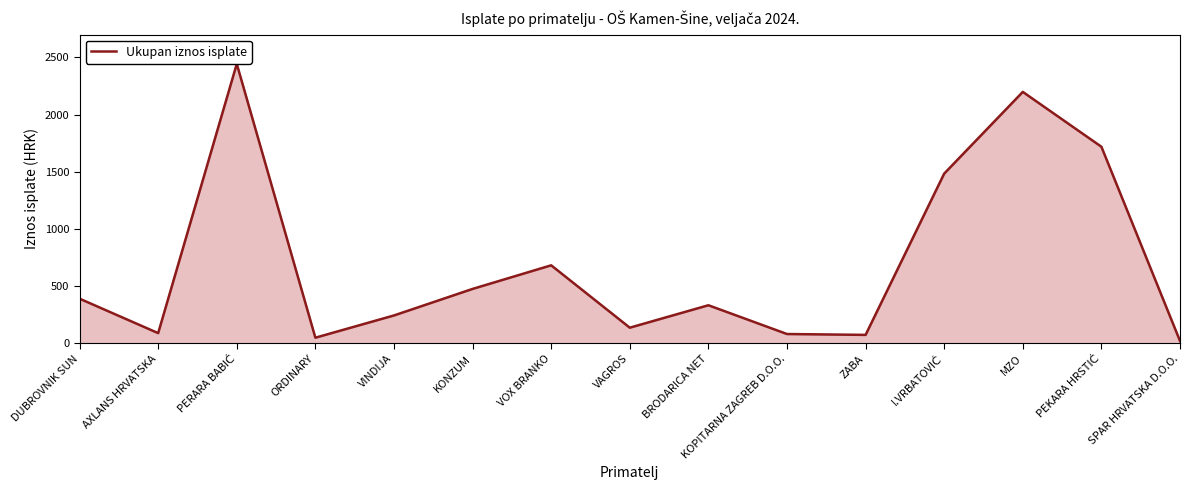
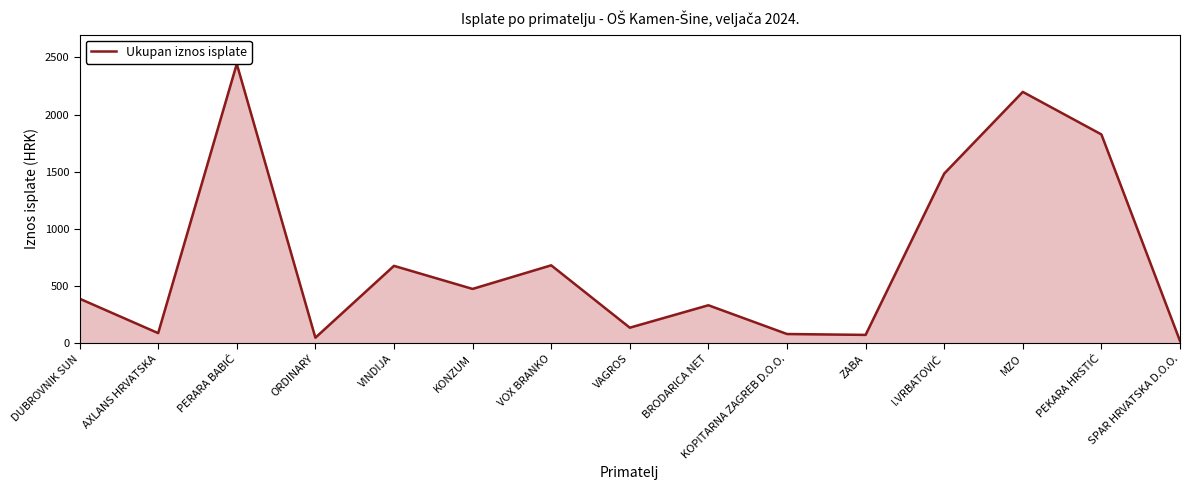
  {
    "DUBROVNIK SUN": 390,
    "AXLANS HRVATSKA": 90,
    "ORDINARY": 50,
-   "VINDIJA": 240,
+   "VINDIJA": 680,
    "KONZUM": 470,
    "VOX BRANKO": 680,
    "VAGROS": 140,
    "BRODARICA NET": 330,
    "KOPITARNA ZAGREB D.O.O.": 80,
    "ZABA": 70,
    "I.VRBATOVIĆ": 1480,
    "MZO": 2200,
-   "PEKARA HRSTIĆ": 1720,
+   "PEKARA HRSTIĆ": 1830,
    "SPAR HRVATSKA D.O.O.": 20
  }
